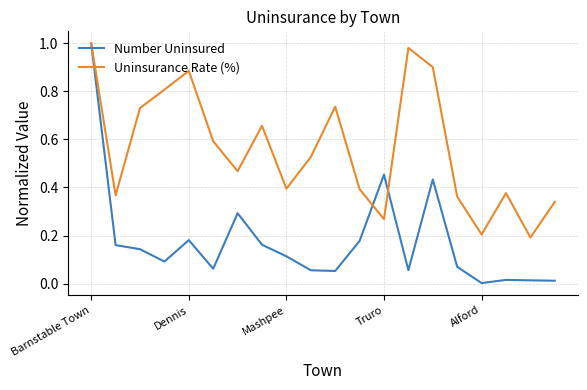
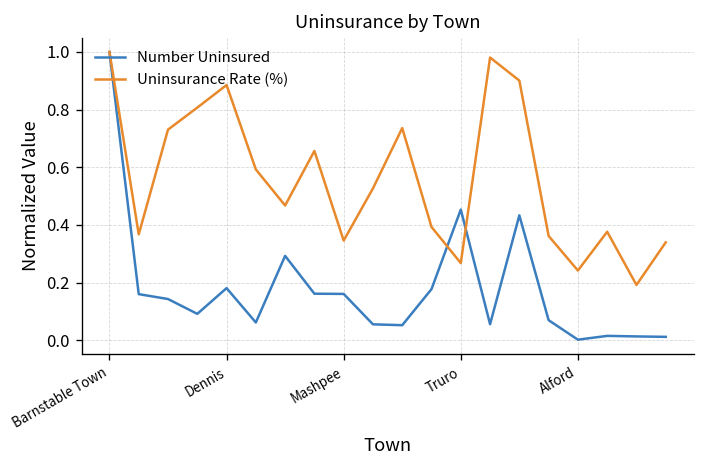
  {
    "Number Uninsured": {
      "Dennis": 0.18,
-     "Mashpee": 0.11,
+     "Mashpee": 0.16,
      "Truro": 0.45,
      "Alford": 0.00
    },
    "Uninsurance Rate (%)": {
      "Dennis": 0.89,
-     "Mashpee": 0.39,
+     "Mashpee": 0.35,
      "Truro": 0.27,
-     "Alford": 0.20
+     "Alford": 0.24
    }
  }
